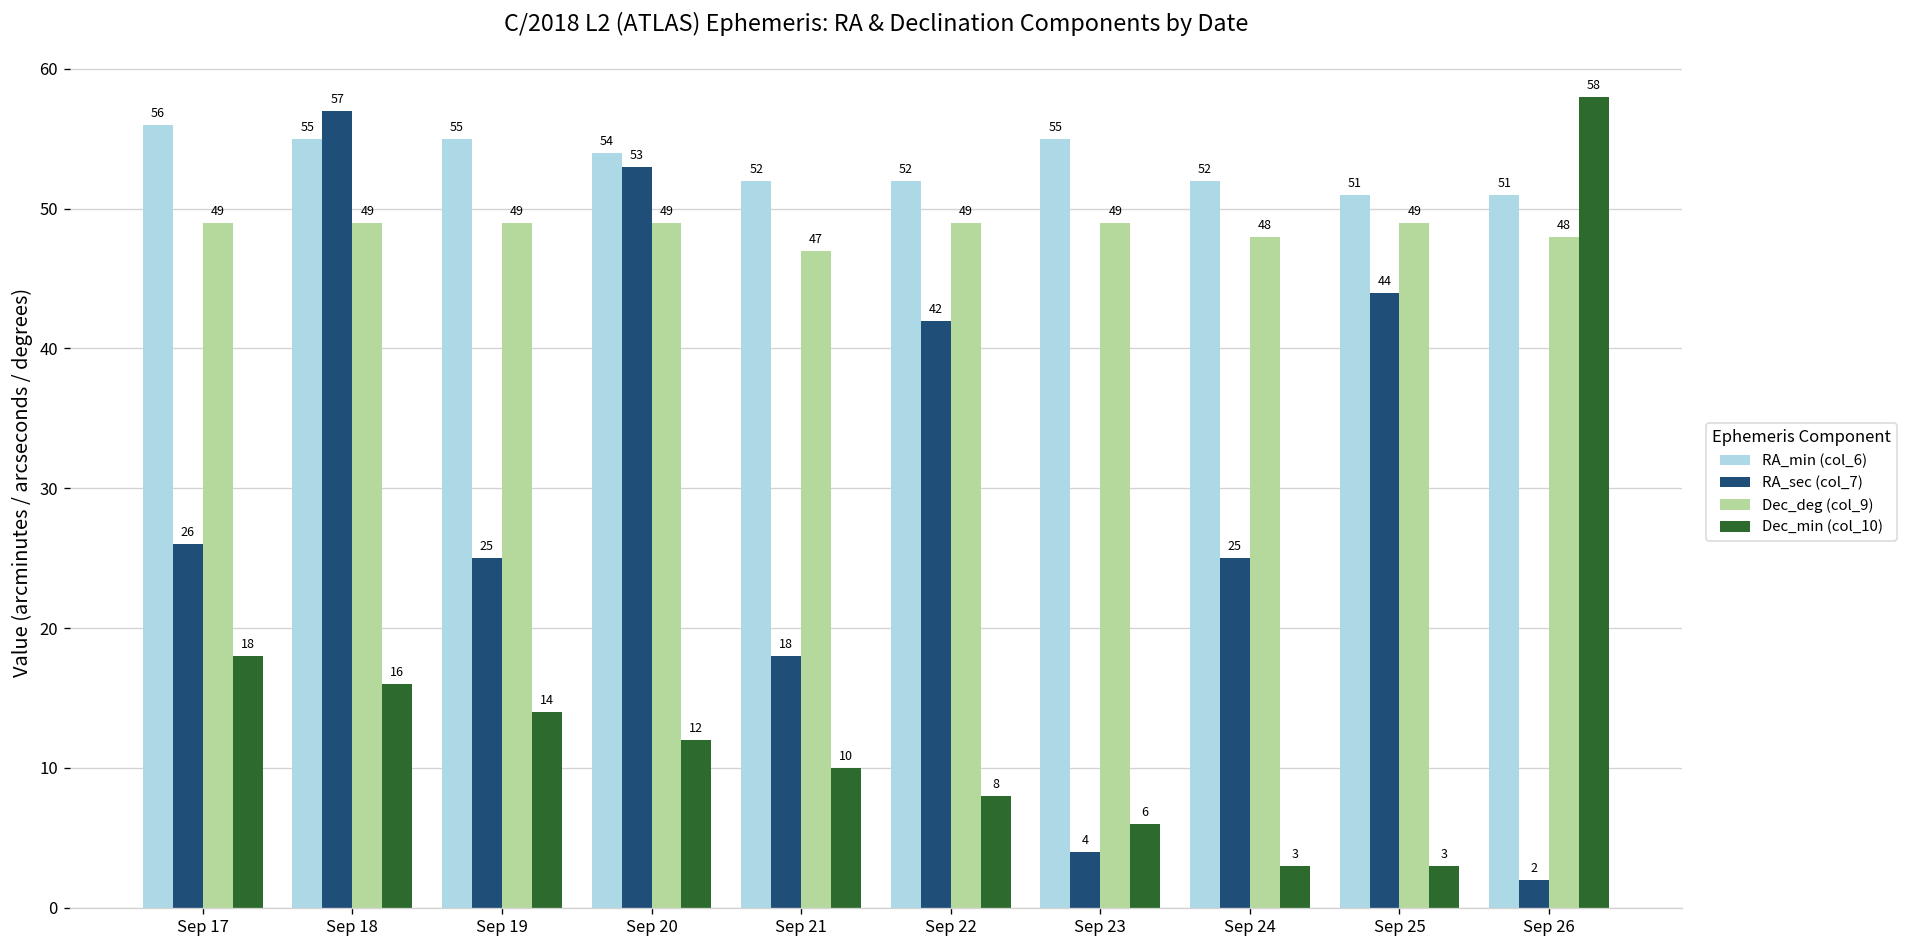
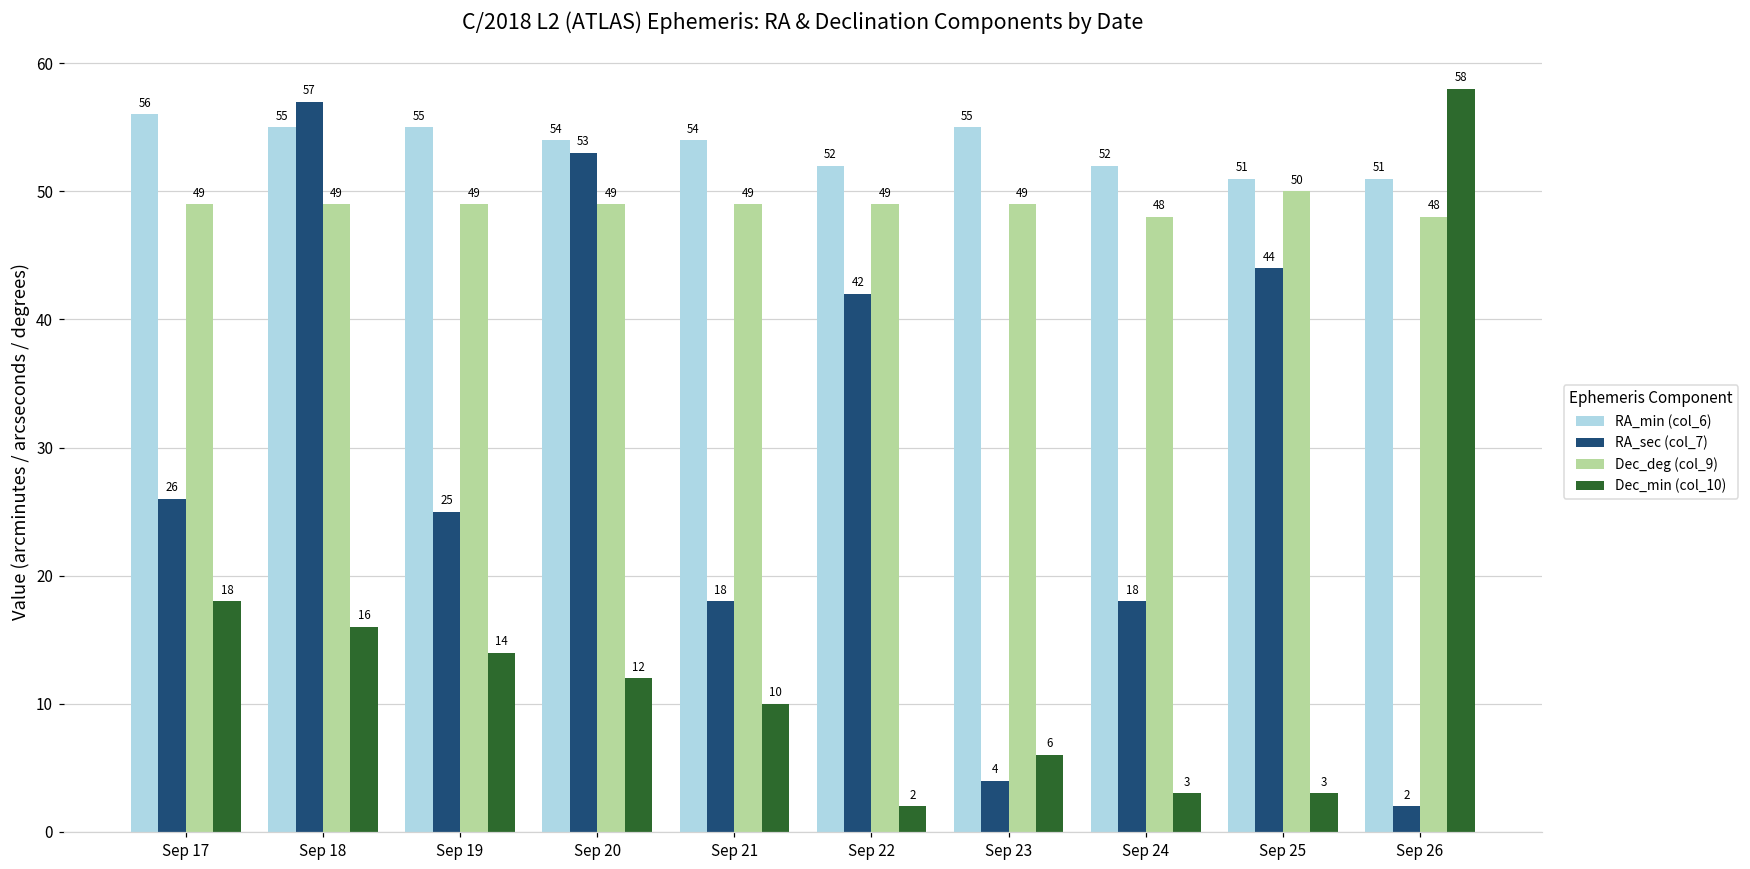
  {
    "RA_min (col_6)": {
      "Sep 17": 56,
      "Sep 18": 55,
      "Sep 19": 55,
      "Sep 20": 54,
-     "Sep 21": 52,
+     "Sep 21": 54,
      "Sep 22": 52,
      "Sep 23": 55,
      "Sep 24": 52,
      "Sep 25": 51,
      "Sep 26": 51
    },
    "RA_sec (col_7)": {
      "Sep 17": 26,
      "Sep 18": 57,
      "Sep 19": 25,
      "Sep 20": 53,
      "Sep 21": 18,
      "Sep 22": 42,
      "Sep 23": 4,
-     "Sep 24": 25,
+     "Sep 24": 18,
      "Sep 25": 44,
      "Sep 26": 2
    },
    "Dec_deg (col_9)": {
      "Sep 17": 49,
      "Sep 18": 49,
      "Sep 19": 49,
      "Sep 20": 49,
-     "Sep 21": 47,
+     "Sep 21": 49,
      "Sep 22": 49,
      "Sep 23": 49,
      "Sep 24": 48,
-     "Sep 25": 49,
+     "Sep 25": 50,
      "Sep 26": 48
    },
    "Dec_min (col_10)": {
      "Sep 17": 18,
      "Sep 18": 16,
      "Sep 19": 14,
      "Sep 20": 12,
      "Sep 21": 10,
-     "Sep 22": 8,
+     "Sep 22": 2,
      "Sep 23": 6,
      "Sep 24": 3,
      "Sep 25": 3,
      "Sep 26": 58
    }
  }
